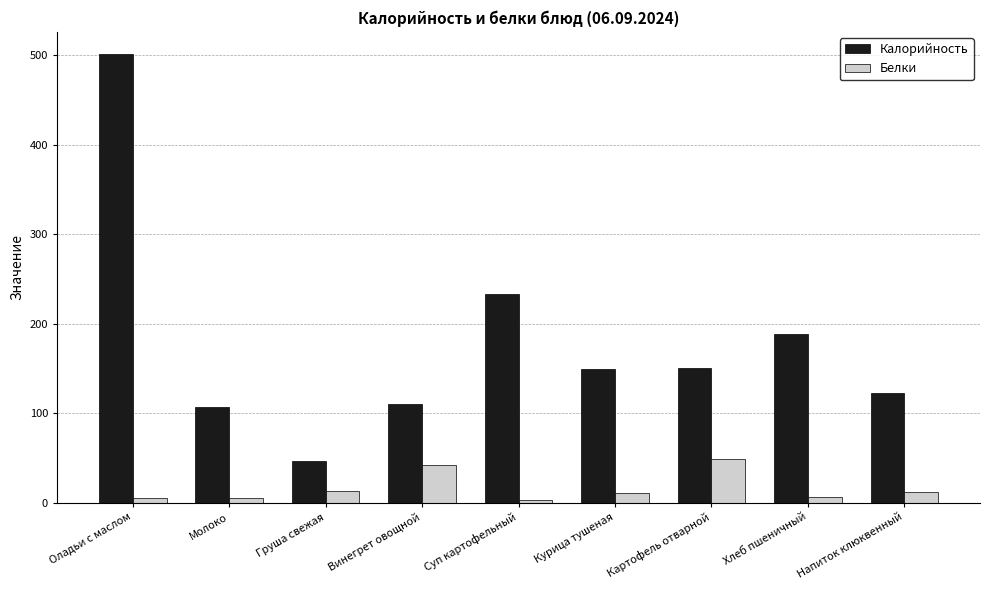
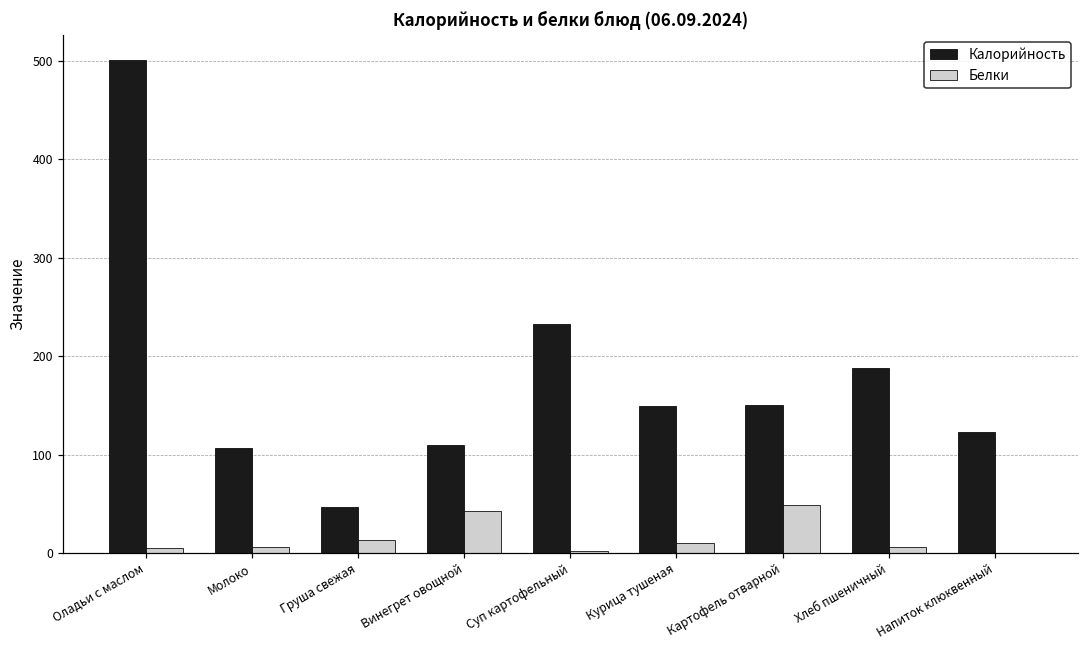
  {
    "Калорийность": {
      "Оладьи с маслом": 500,
      "Молоко": 110,
      "Груша свежая": 50,
      "Винегрет овощной": 110,
      "Суп картофельный": 230,
      "Курица тушеная": 150,
      "Картофель отварной": 150,
      "Хлеб пшеничный": 190,
      "Напиток клюквенный": 120
    },
    "Белки": {
      "Оладьи с маслом": 10,
      "Молоко": 10,
      "Груша свежая": 10,
      "Винегрет овощной": 40,
      "Курица тушеная": 10,
      "Картофель отварной": 50,
      "Хлеб пшеничный": 10,
-     "Напиток клюквенный": 10
+     "Напиток клюквенный": 0
    }
  }
